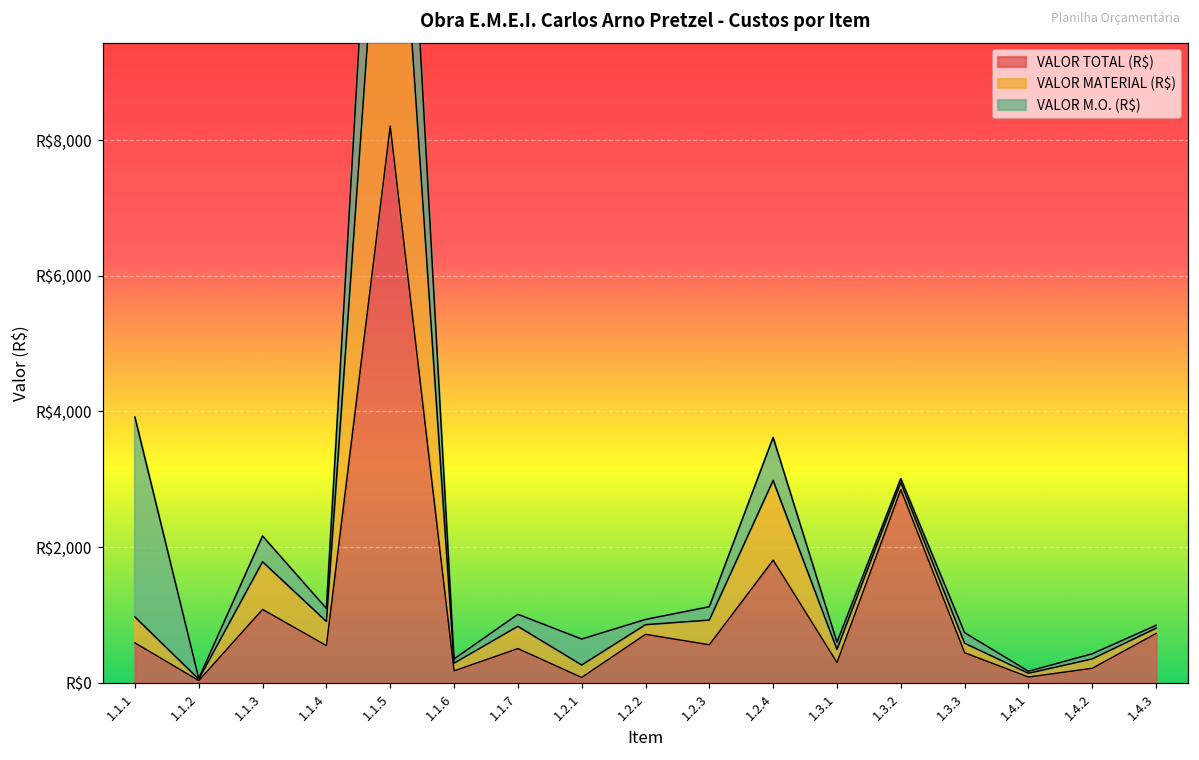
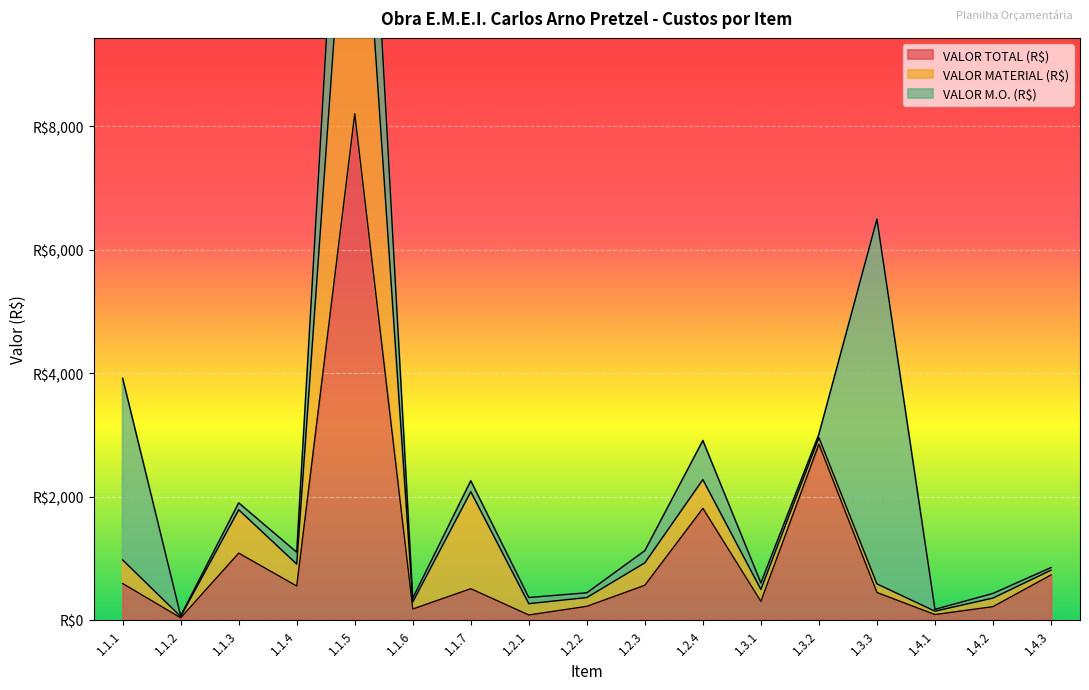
  {
    "VALOR TOTAL (R$)": {
      "1.1.1": "R$600",
      "1.1.3": "R$1,100",
      "1.1.4": "R$500",
      "1.1.5": "R$8,200",
      "1.1.6": "R$200",
      "1.1.7": "R$500",
      "1.2.1": "R$100",
-     "1.2.2": "R$700",
+     "1.2.2": "R$200",
      "1.2.3": "R$600",
      "1.2.4": "R$1,800",
      "1.3.1": "R$300",
      "1.3.2": "R$2,800",
      "1.3.3": "R$400",
      "1.4.1": "R$100",
      "1.4.2": "R$200",
      "1.4.3": "R$700"
    },
    "VALOR MATERIAL (R$)": {
      "1.1.1": "R$400",
      "1.1.3": "R$700",
      "1.1.4": "R$400",
      "1.1.6": "R$100",
-     "1.1.7": "R$300",
+     "1.1.7": "R$1,600",
      "1.2.1": "R$200",
      "1.2.2": "R$100",
      "1.2.3": "R$400",
-     "1.2.4": "R$1,200",
+     "1.2.4": "R$500",
      "1.3.1": "R$200",
      "1.3.2": "R$100",
      "1.3.3": "R$100",
      "1.4.2": "R$100",
      "1.4.3": "R$100"
    },
    "VALOR M.O. (R$)": {
      "1.1.1": "R$2,900",
-     "1.1.3": "R$400",
+     "1.1.3": "R$100",
      "1.1.4": "R$200",
      "1.1.6": "R$100",
      "1.1.7": "R$200",
-     "1.2.1": "R$400",
+     "1.2.1": "R$100",
      "1.2.2": "R$100",
      "1.2.3": "R$200",
      "1.2.4": "R$600",
      "1.3.1": "R$100",
      "1.3.2": "R$100",
-     "1.3.3": "R$200",
+     "1.3.3": "R$5,900",
      "1.4.2": "R$100",
      "1.4.3": "R$0"
    }
  }
